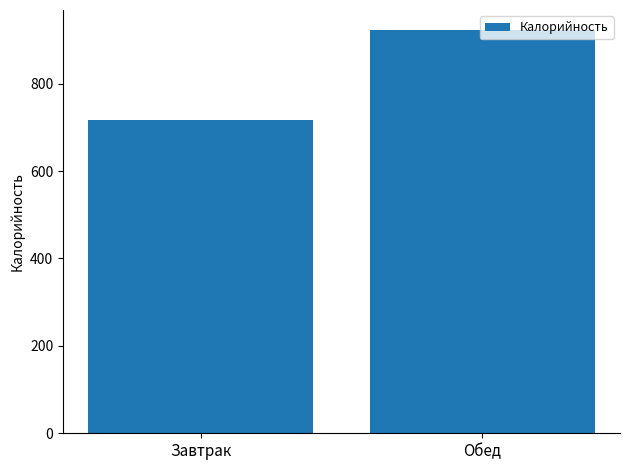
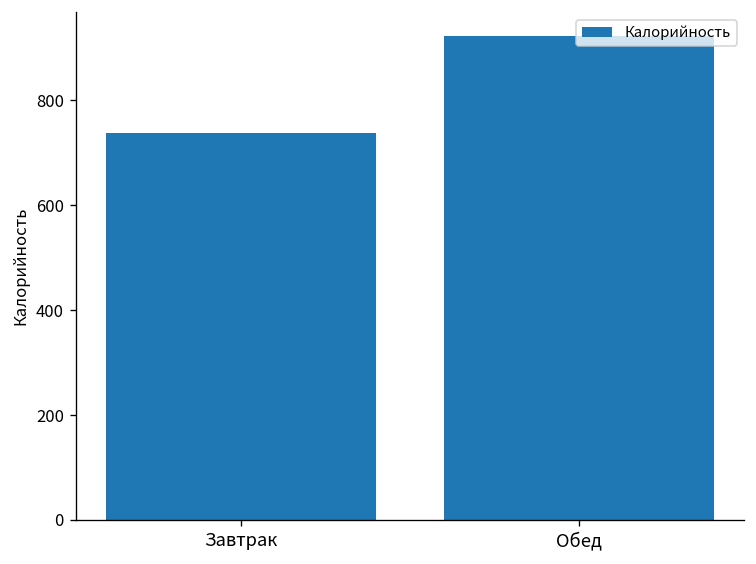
  {
-   "Завтрак": 720
+   "Завтрак": 740
  }
